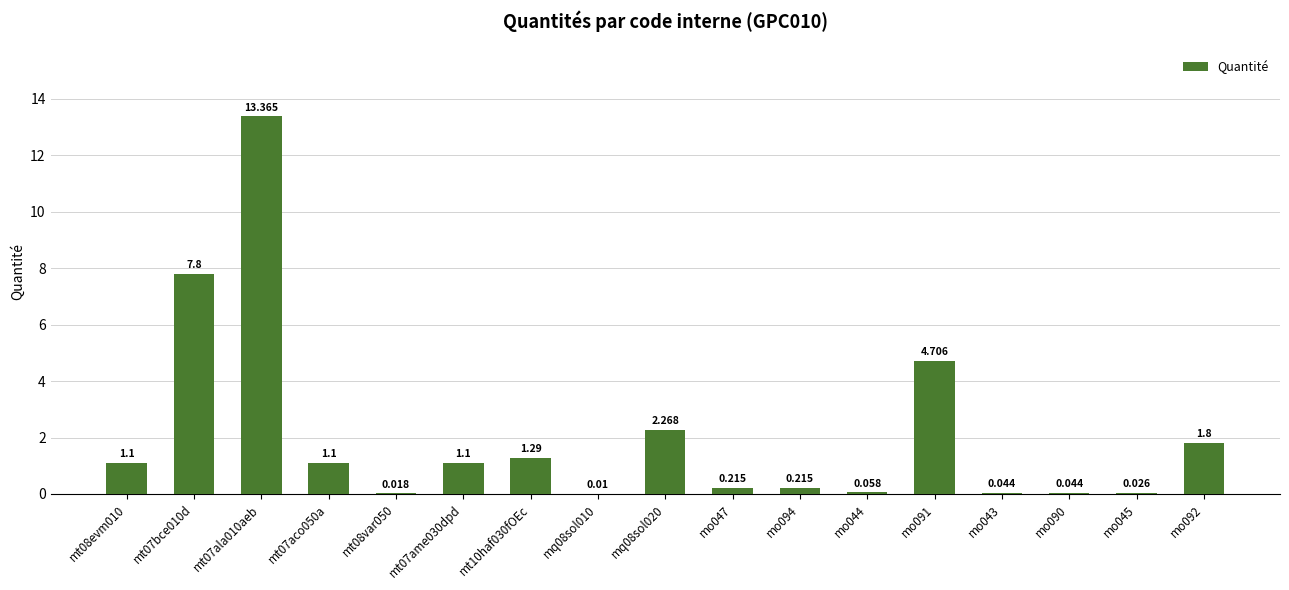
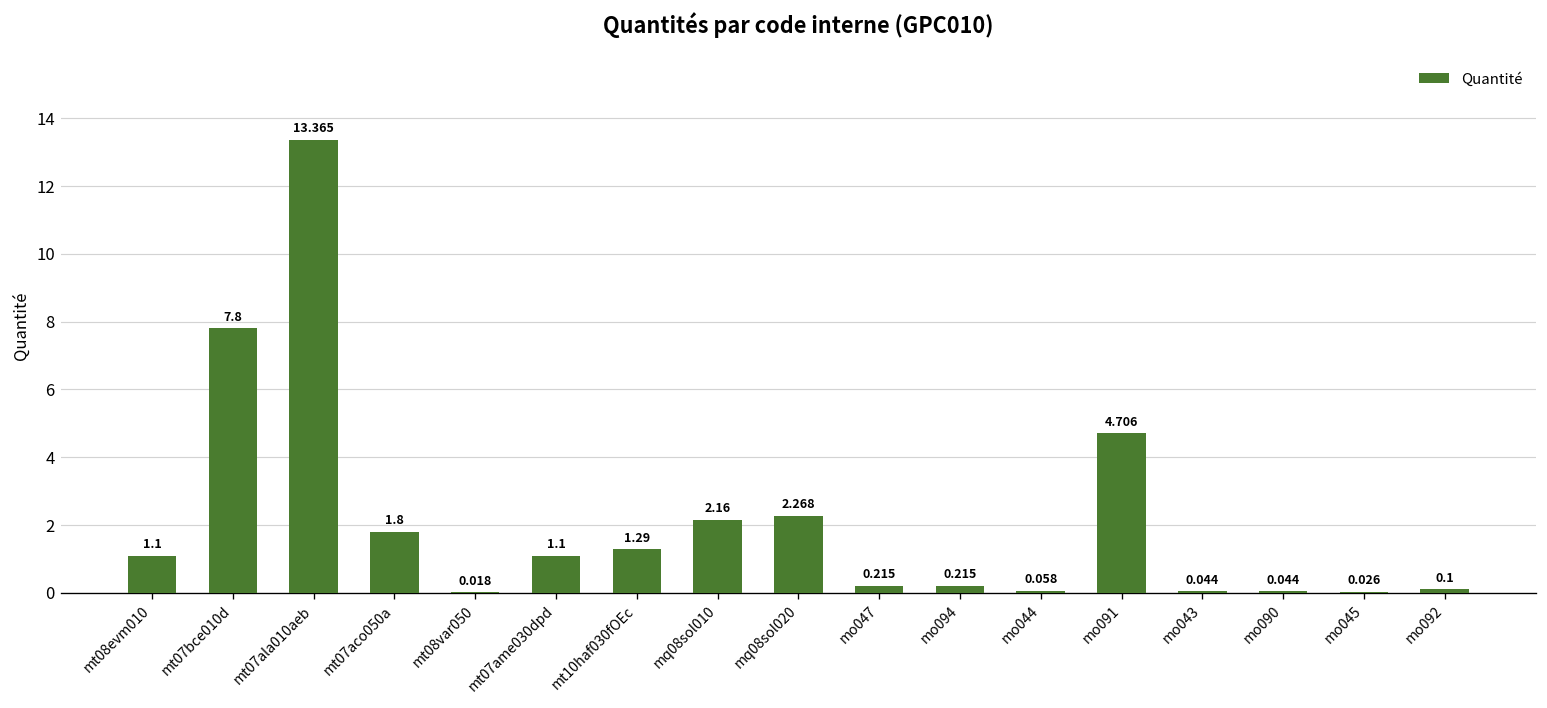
  {
    "mt08evm010": 1.1,
    "mt07bce010d": 7.8,
    "mt07ala010aeb": 13.365,
-   "mt07aco050a": 1.1,
+   "mt07aco050a": 1.8,
    "mt08var050": 0.018,
    "mt07ame030dpd": 1.1,
    "mt10haf030fOEc": 1.29,
-   "mq08sol010": 0.01,
+   "mq08sol010": 2.16,
    "mq08sol020": 2.268,
    "mo047": 0.215,
    "mo094": 0.215,
    "mo044": 0.058,
    "mo091": 4.706,
    "mo043": 0.044,
    "mo090": 0.044,
    "mo045": 0.026,
-   "mo092": 1.8
+   "mo092": 0.1
  }
